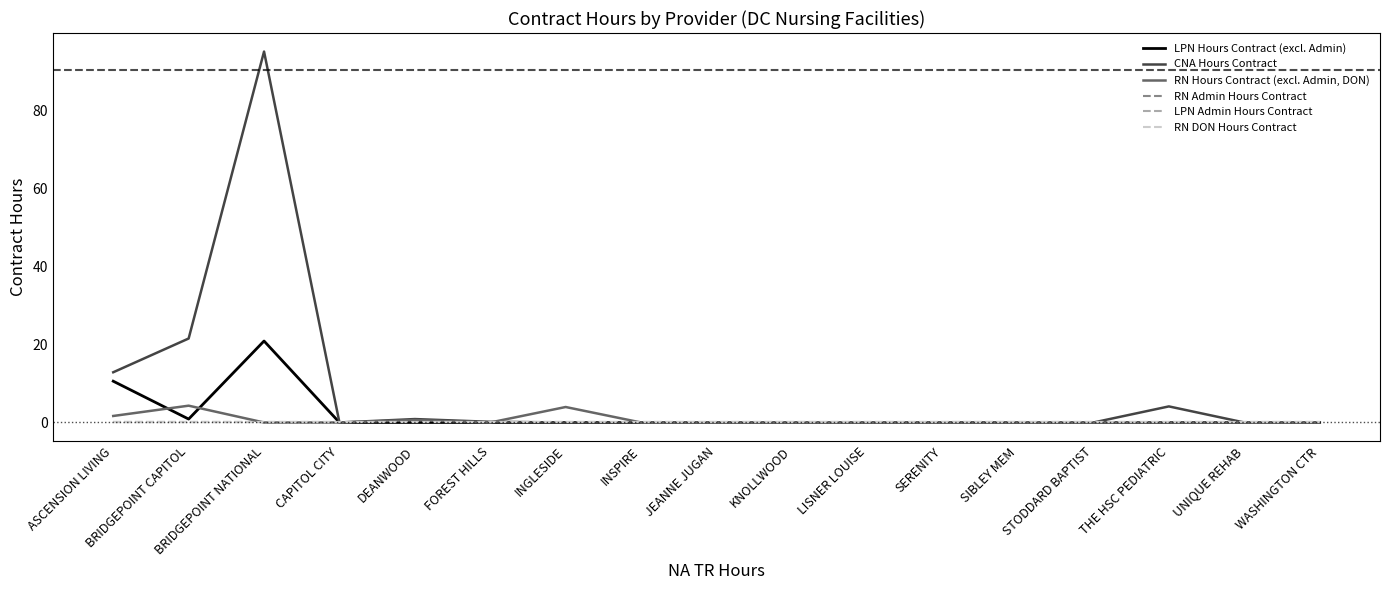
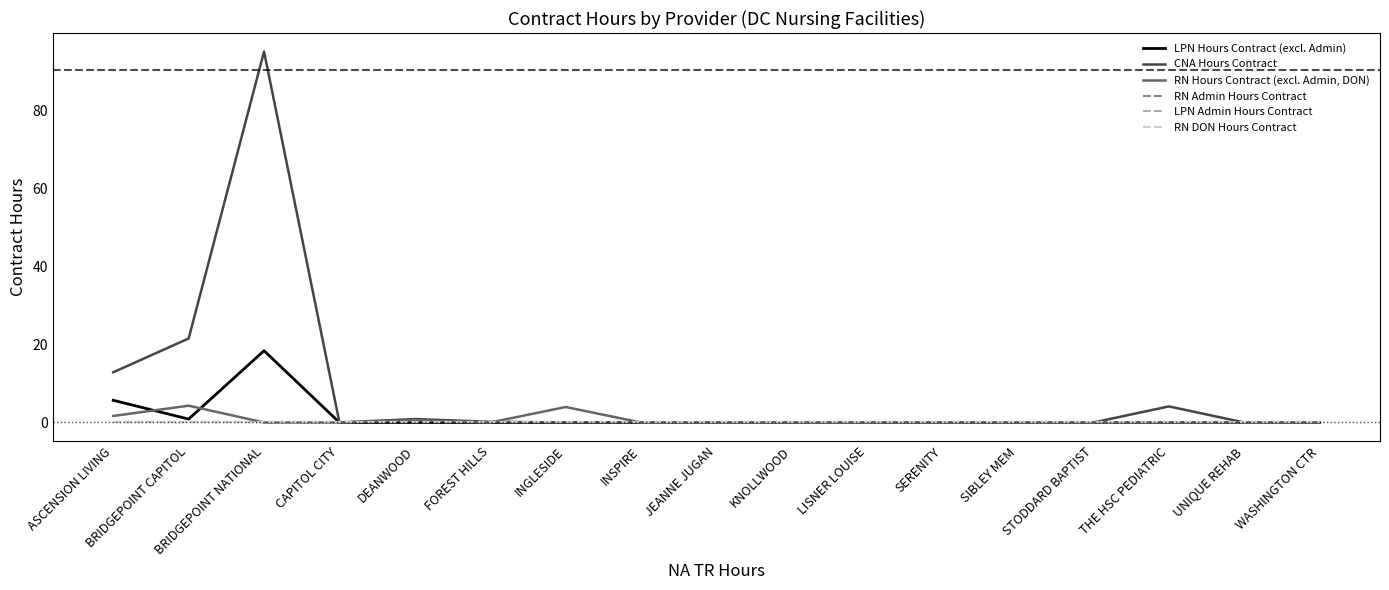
  {
    "LPN Hours Contract (excl. Admin)": {
-     "ASCENSION LIVING": 11,
+     "ASCENSION LIVING": 6,
      "BRIDGEPOINT CAPITOL": 1,
-     "BRIDGEPOINT NATIONAL": 21
+     "BRIDGEPOINT NATIONAL": 18
    },
    "RN DON Hours Contract": {
      "ASCENSION LIVING": 0,
      "BRIDGEPOINT CAPITOL": 0
    }
  }
